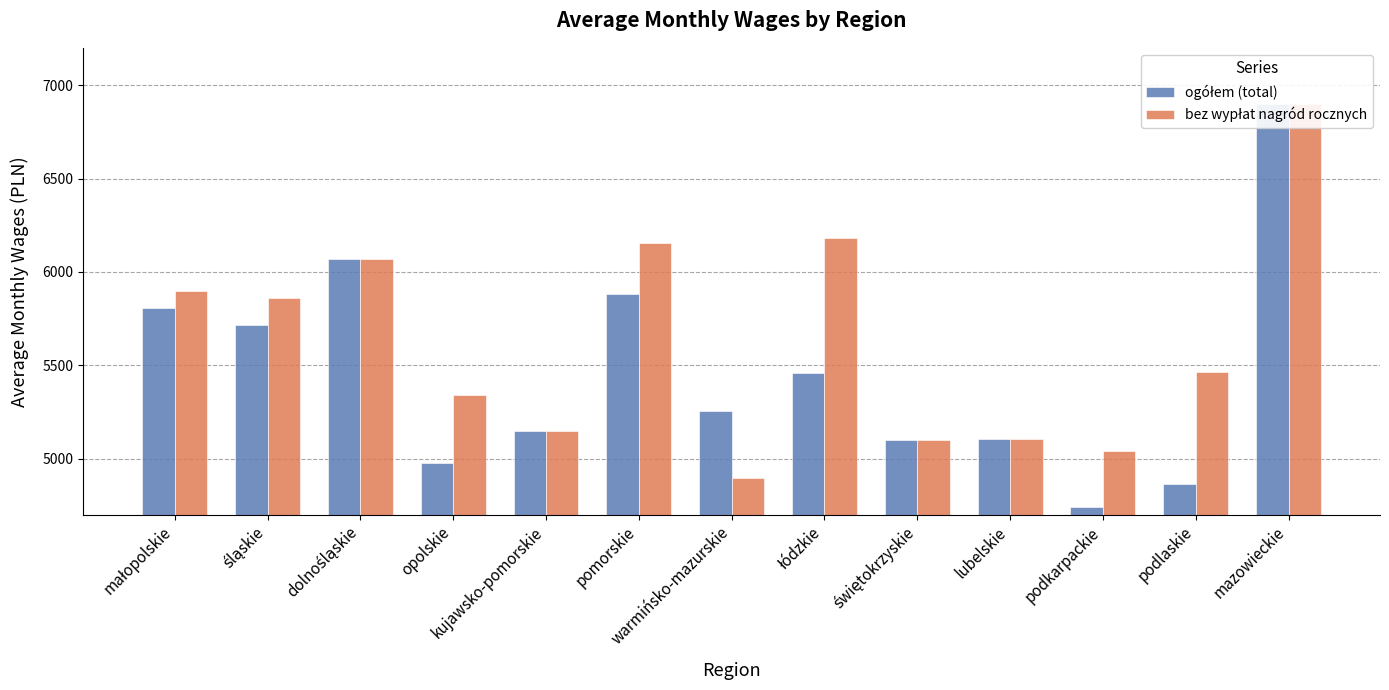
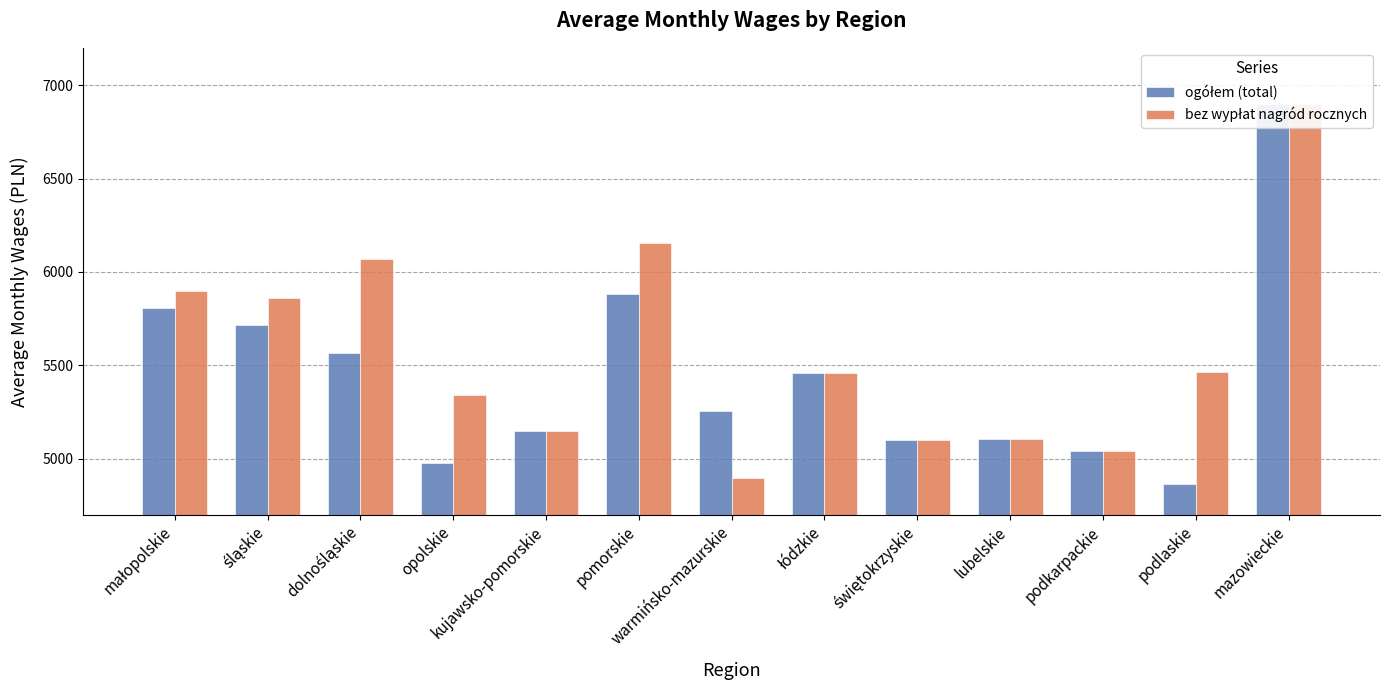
  {
    "ogółem (total)": {
      "małopolskie": 5810,
      "śląskie": 5720,
-     "dolnośląskie": 6070,
+     "dolnośląskie": 5570,
      "opolskie": 4980,
      "kujawsko-pomorskie": 5150,
      "pomorskie": 5880,
      "warmińsko-mazurskie": 5250,
      "łódzkie": 5460,
      "świętokrzyskie": 5100,
      "lubelskie": 5110,
-     "podkarpackie": 4740,
+     "podkarpackie": 5040,
      "podlaskie": 4870
    },
    "bez wypłat nagród rocznych": {
      "małopolskie": 5900,
      "śląskie": 5860,
      "dolnośląskie": 6070,
      "opolskie": 5340,
      "kujawsko-pomorskie": 5150,
      "pomorskie": 6150,
      "warmińsko-mazurskie": 4900,
-     "łódzkie": 6180,
+     "łódzkie": 5460,
      "świętokrzyskie": 5100,
      "lubelskie": 5100,
      "podkarpackie": 5040,
      "podlaskie": 5460
    }
  }
